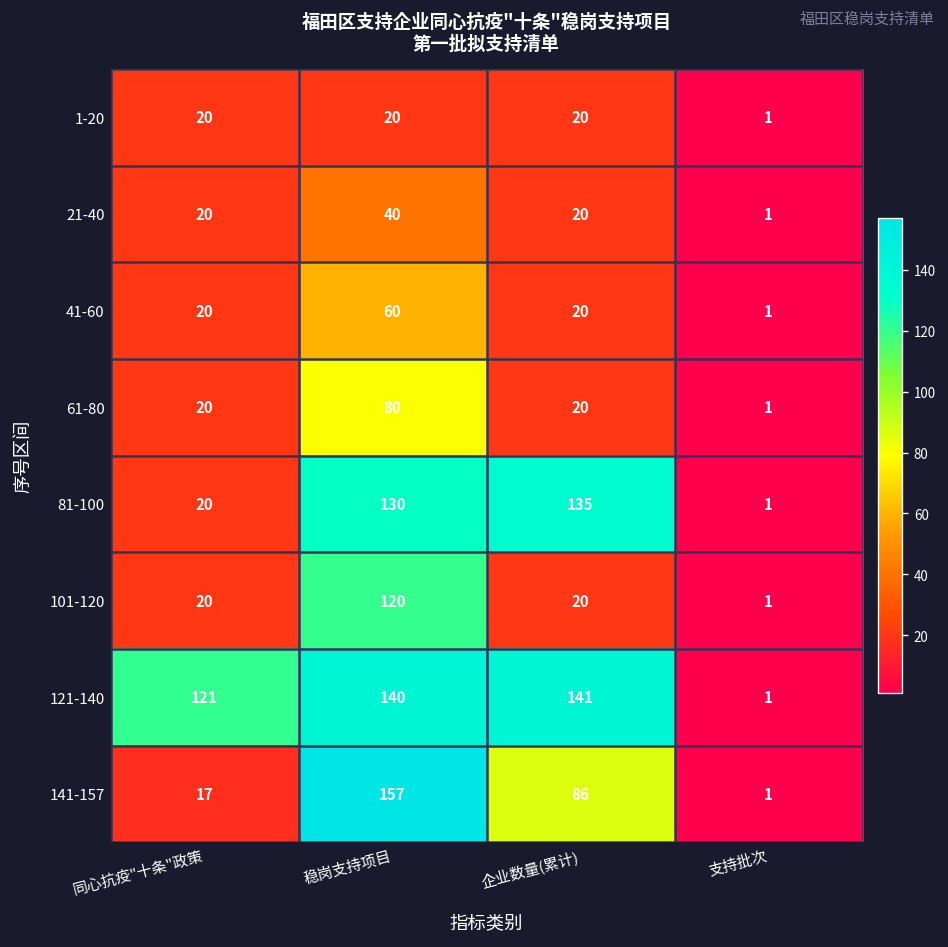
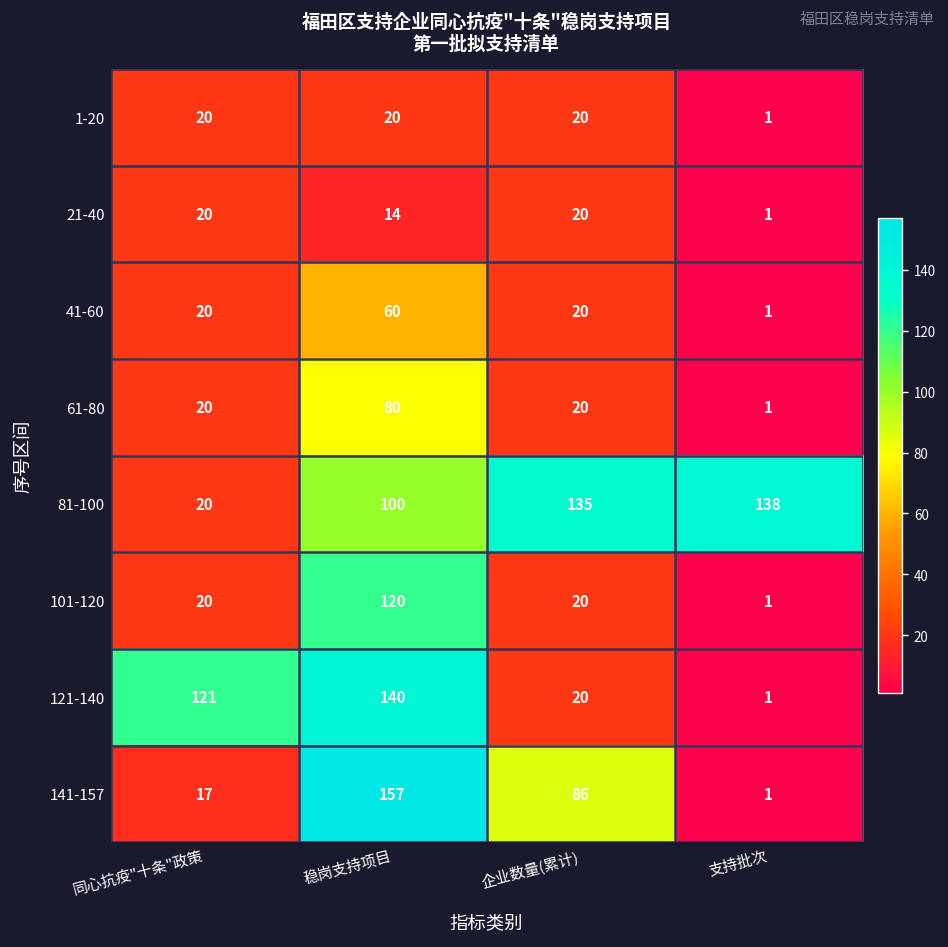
  {
    "1-20": {
      "同心抗疫\"十条\"政策": 20,
      "稳岗支持项目": 20,
      "企业数量(累计)": 20,
      "支持批次": 1
    },
    "21-40": {
      "同心抗疫\"十条\"政策": 20,
-     "稳岗支持项目": 40,
+     "稳岗支持项目": 14,
      "企业数量(累计)": 20,
      "支持批次": 1
    },
    "41-60": {
      "同心抗疫\"十条\"政策": 20,
      "稳岗支持项目": 60,
      "企业数量(累计)": 20,
      "支持批次": 1
    },
    "61-80": {
      "同心抗疫\"十条\"政策": 20,
      "稳岗支持项目": 80,
      "企业数量(累计)": 20,
      "支持批次": 1
    },
    "81-100": {
      "同心抗疫\"十条\"政策": 20,
-     "稳岗支持项目": 130,
+     "稳岗支持项目": 100,
      "企业数量(累计)": 135,
-     "支持批次": 1
+     "支持批次": 138
    },
    "101-120": {
      "同心抗疫\"十条\"政策": 20,
      "稳岗支持项目": 120,
      "企业数量(累计)": 20,
      "支持批次": 1
    },
    "121-140": {
      "同心抗疫\"十条\"政策": 121,
      "稳岗支持项目": 140,
-     "企业数量(累计)": 141,
+     "企业数量(累计)": 20,
      "支持批次": 1
    },
    "141-157": {
      "同心抗疫\"十条\"政策": 17,
      "稳岗支持项目": 157,
      "企业数量(累计)": 86,
      "支持批次": 1
    }
  }
